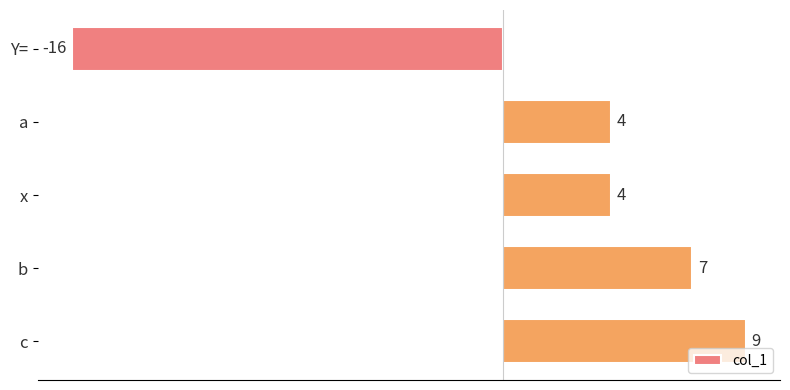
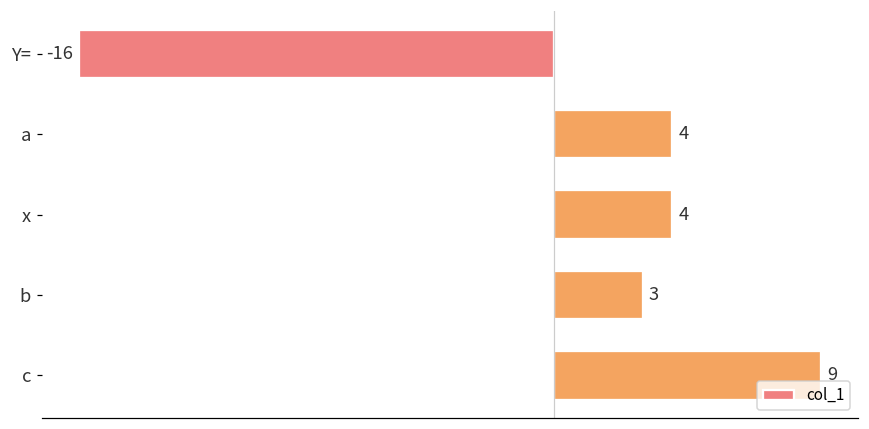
  {
    "Y=": -16,
    "a": 4,
    "x": 4,
-   "b": 7
+   "b": 3
  }
